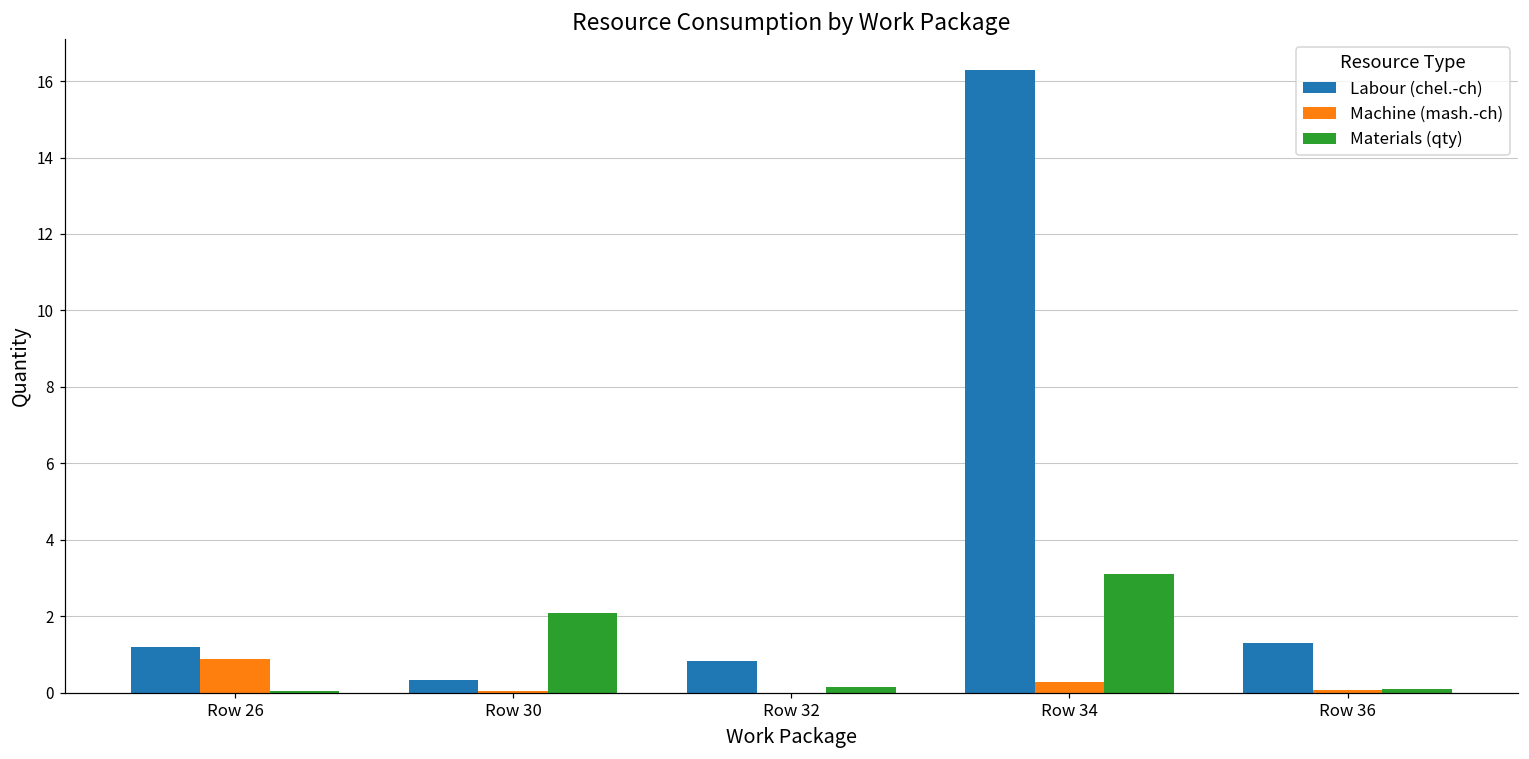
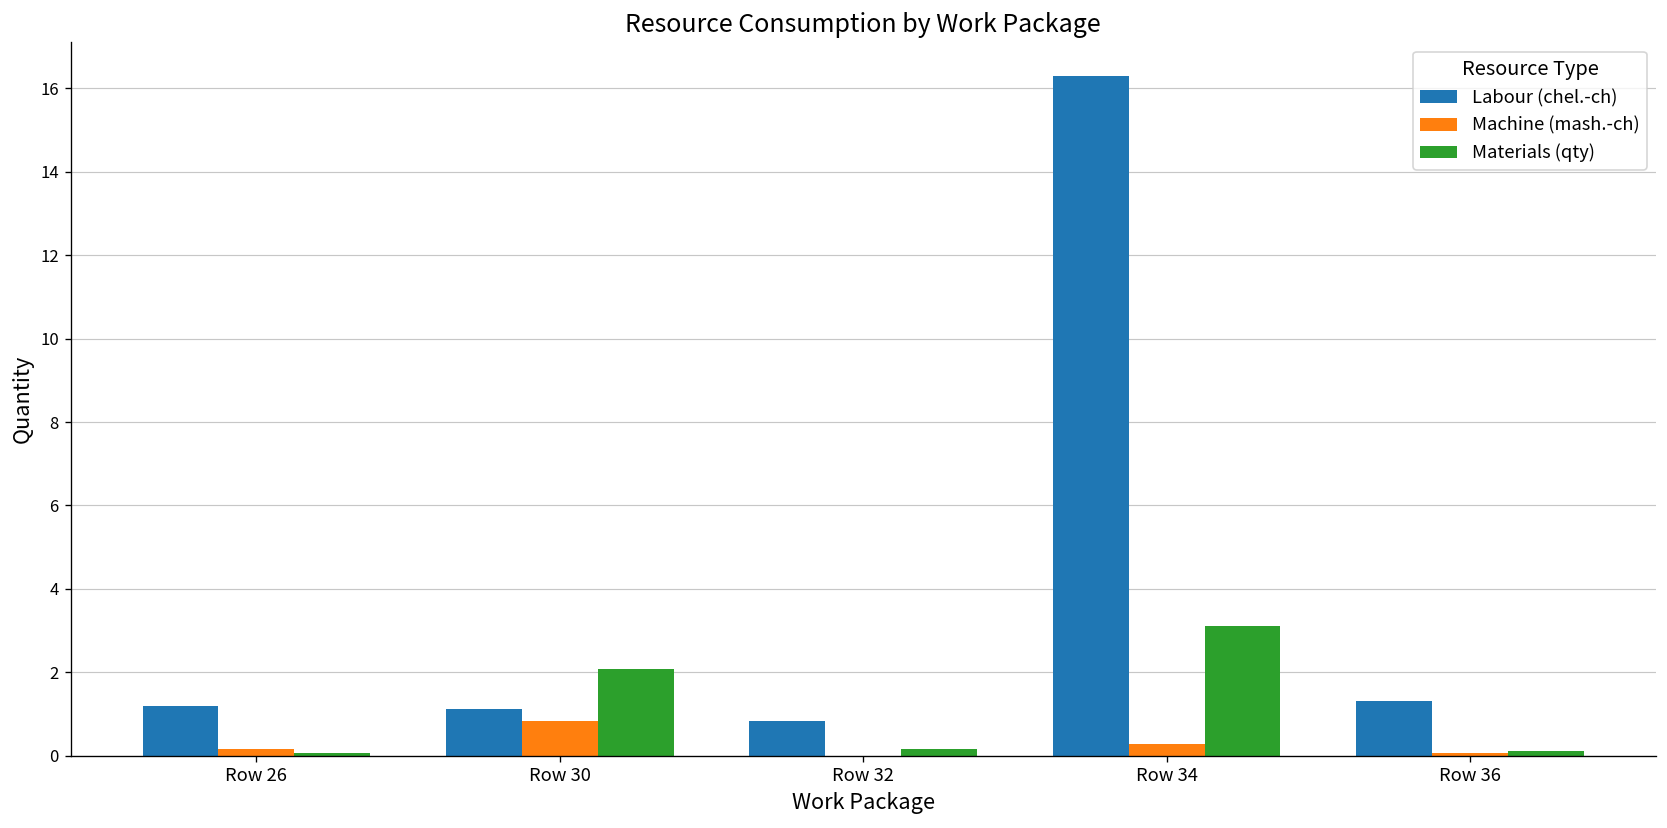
  {
    "Labour (chel.-ch)": {
      "Row 26": 1.2,
-     "Row 30": 0.3,
+     "Row 30": 1.1,
      "Row 32": 0.8,
      "Row 34": 16.3,
      "Row 36": 1.3
    },
    "Machine (mash.-ch)": {
-     "Row 26": 0.9,
-     "Row 30": 0.0,
+     "Row 26": 0.2,
+     "Row 30": 0.8,
      "Row 32": 0.0,
      "Row 34": 0.3
    },
    "Materials (qty)": {
      "Row 30": 2.1,
      "Row 32": 0.2,
      "Row 34": 3.1,
      "Row 36": 0.1
    }
  }
